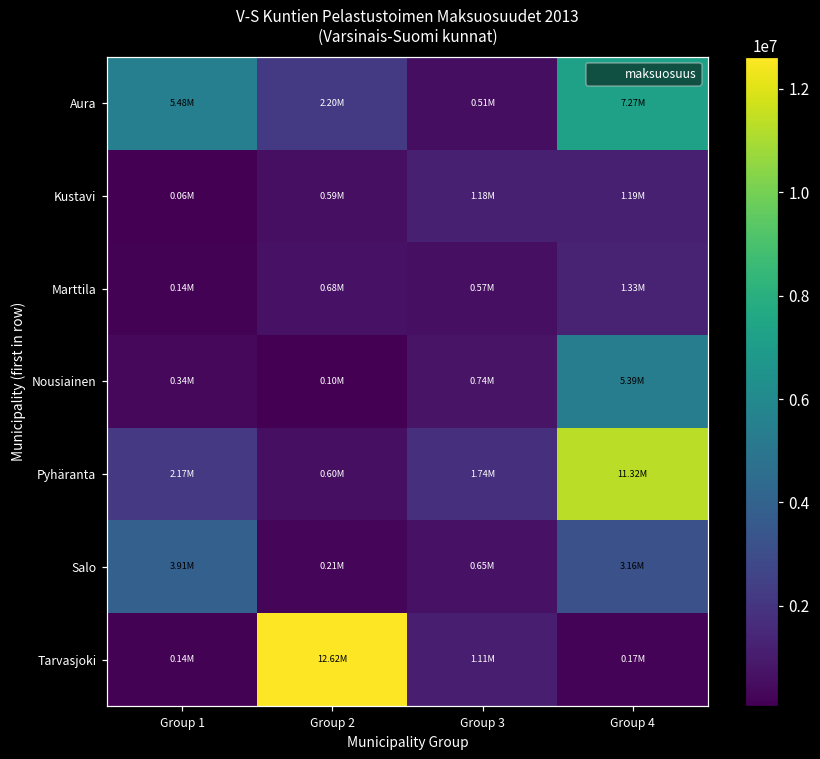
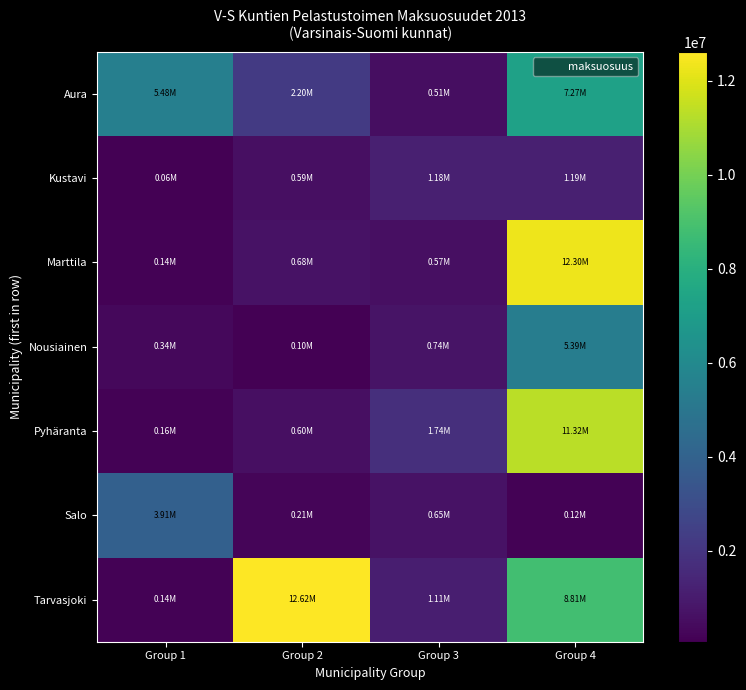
  {
    "Aura": {
      "Group 1": "5.48M",
      "Group 2": "2.20M",
      "Group 3": "0.51M",
      "Group 4": "7.27M"
    },
    "Kustavi": {
      "Group 1": "0.06M",
      "Group 2": "0.59M",
      "Group 3": "1.18M",
      "Group 4": "1.19M"
    },
    "Marttila": {
      "Group 1": "0.14M",
      "Group 2": "0.68M",
      "Group 3": "0.57M",
-     "Group 4": "1.33M"
+     "Group 4": "12.30M"
    },
    "Nousiainen": {
      "Group 1": "0.34M",
      "Group 2": "0.10M",
      "Group 3": "0.74M",
      "Group 4": "5.39M"
    },
    "Pyhäranta": {
-     "Group 1": "2.17M",
+     "Group 1": "0.16M",
      "Group 2": "0.60M",
      "Group 3": "1.74M",
      "Group 4": "11.32M"
    },
    "Salo": {
      "Group 1": "3.91M",
      "Group 2": "0.21M",
      "Group 3": "0.65M",
-     "Group 4": "3.16M"
+     "Group 4": "0.12M"
    },
    "Tarvasjoki": {
      "Group 1": "0.14M",
      "Group 2": "12.62M",
      "Group 3": "1.11M",
-     "Group 4": "0.17M"
+     "Group 4": "8.81M"
    }
  }
